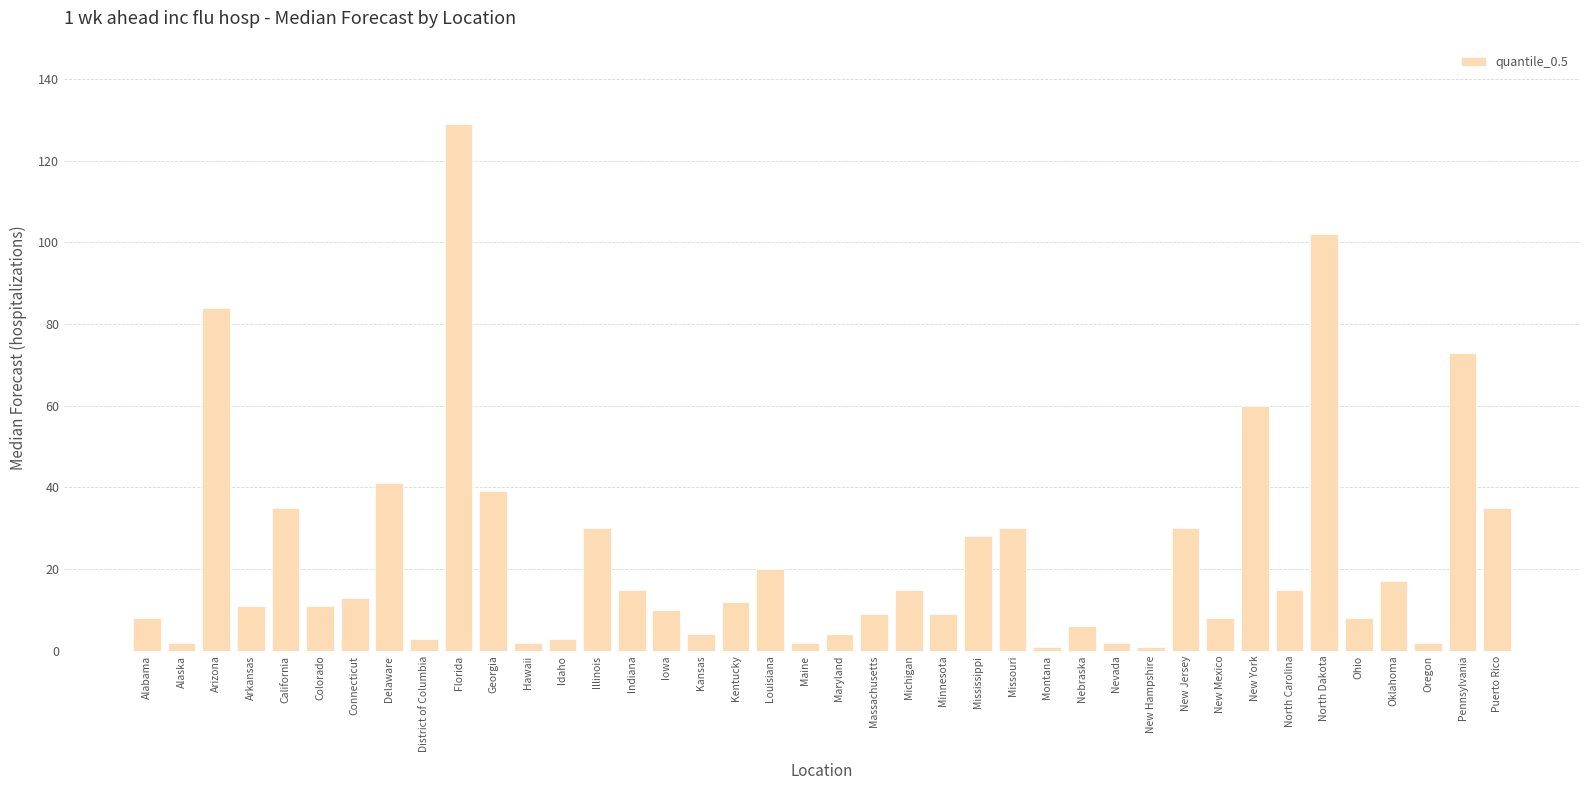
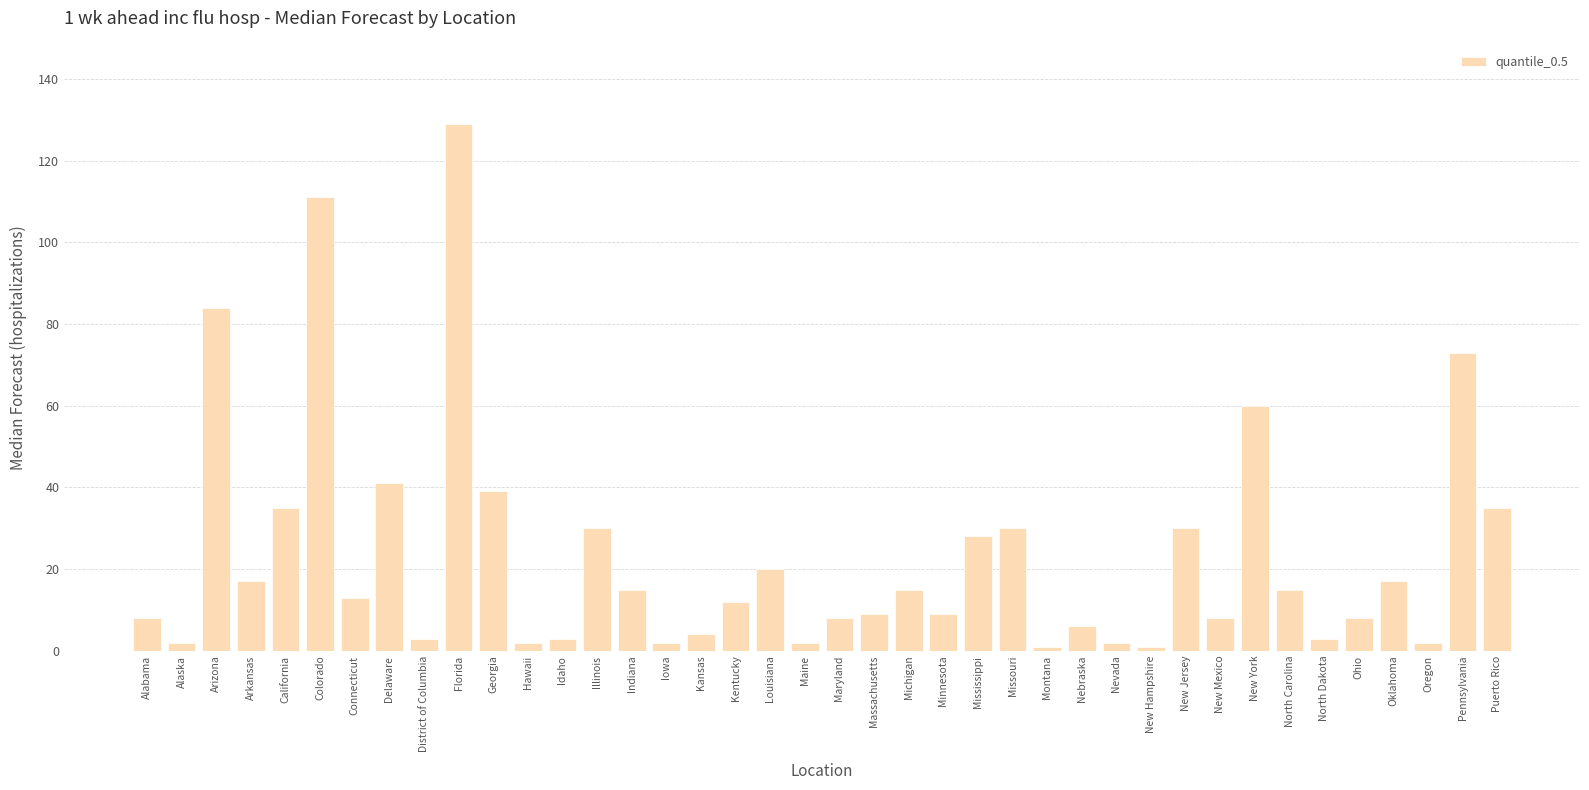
  {
    "Alabama": 8,
    "Alaska": 2,
    "Arizona": 84,
-   "Arkansas": 11,
+   "Arkansas": 17,
    "California": 35,
-   "Colorado": 11,
+   "Colorado": 111,
    "Connecticut": 13,
    "Delaware": 41,
    "District of Columbia": 3,
    "Florida": 129,
    "Georgia": 39,
    "Hawaii": 2,
    "Idaho": 3,
    "Illinois": 30,
    "Indiana": 15,
-   "Iowa": 10,
+   "Iowa": 2,
    "Kansas": 4,
    "Kentucky": 12,
    "Louisiana": 20,
    "Maine": 2,
-   "Maryland": 4,
+   "Maryland": 8,
    "Massachusetts": 9,
    "Michigan": 15,
    "Minnesota": 9,
    "Mississippi": 28,
    "Missouri": 30,
    "Montana": 1,
    "Nebraska": 6,
    "Nevada": 2,
    "New Hampshire": 1,
    "New Jersey": 30,
    "New Mexico": 8,
    "New York": 60,
    "North Carolina": 15,
-   "North Dakota": 102,
+   "North Dakota": 3,
    "Ohio": 8,
    "Oklahoma": 17,
    "Oregon": 2,
    "Pennsylvania": 73,
    "Puerto Rico": 35
  }
